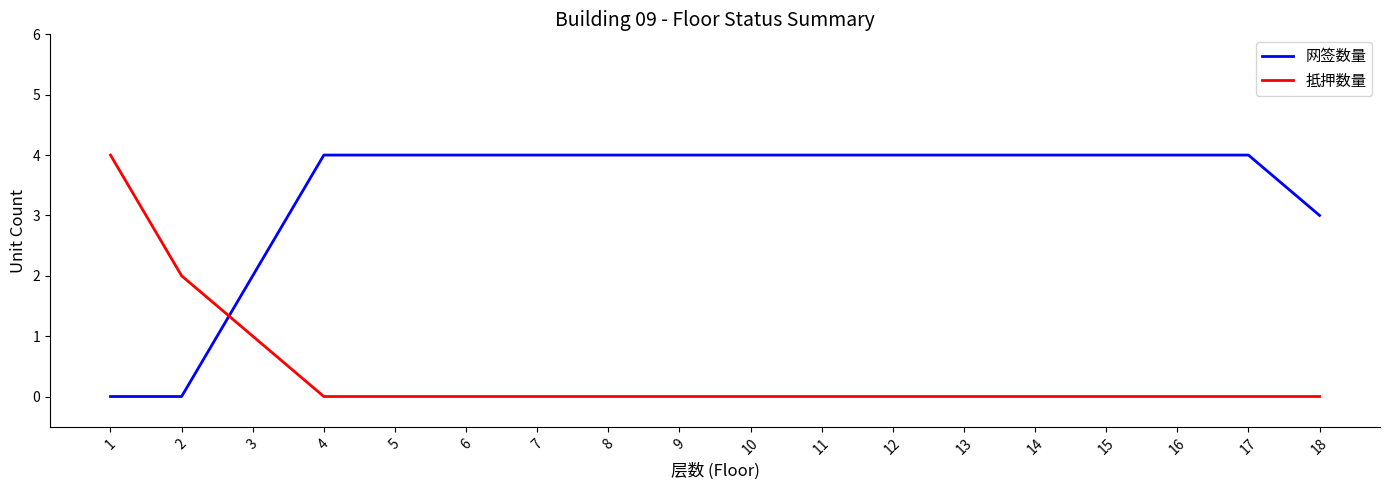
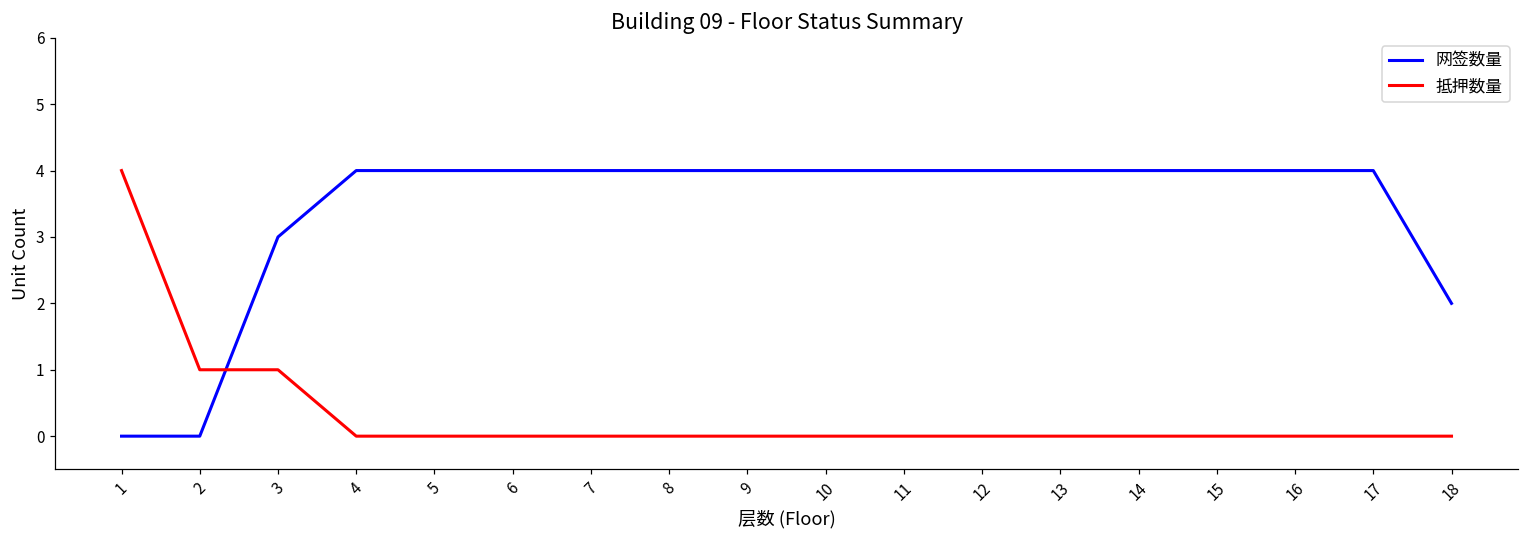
  {
    "网签数量": {
      "1": 0,
      "2": 0,
-     "3": 2,
+     "3": 3,
      "4": 4,
      "5": 4,
      "6": 4,
      "7": 4,
      "8": 4,
      "9": 4,
      "10": 4,
      "11": 4,
      "12": 4,
      "13": 4,
      "14": 4,
      "15": 4,
      "16": 4,
      "17": 4,
-     "18": 3
+     "18": 2
    },
    "抵押数量": {
      "1": 4,
-     "2": 2,
+     "2": 1,
      "3": 1,
      "4": 0,
      "5": 0,
      "6": 0,
      "7": 0,
      "8": 0,
      "9": 0,
      "10": 0,
      "11": 0,
      "12": 0,
      "13": 0,
      "14": 0,
      "15": 0,
      "16": 0,
      "17": 0,
      "18": 0
    }
  }
